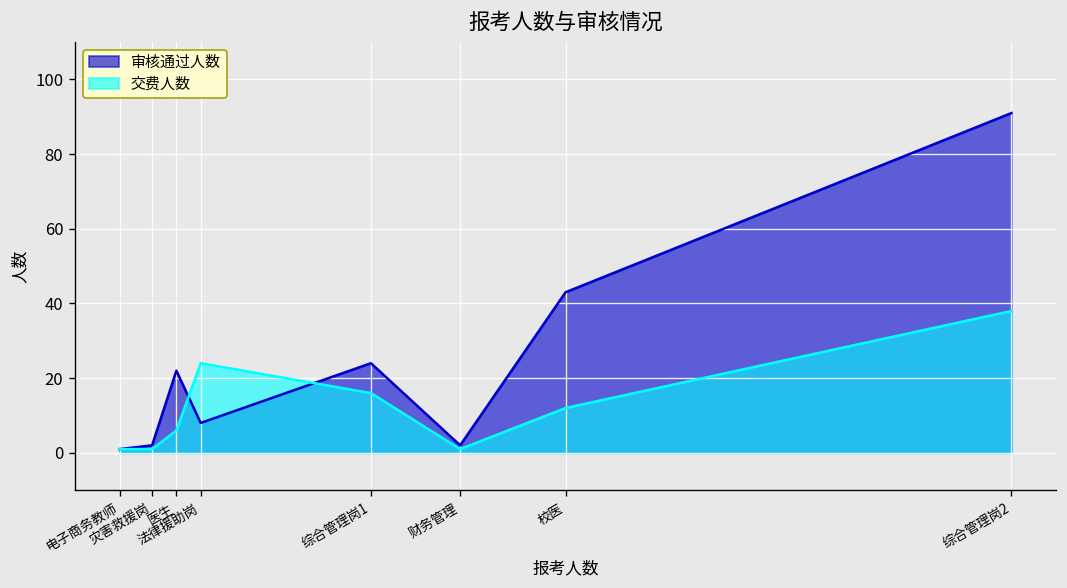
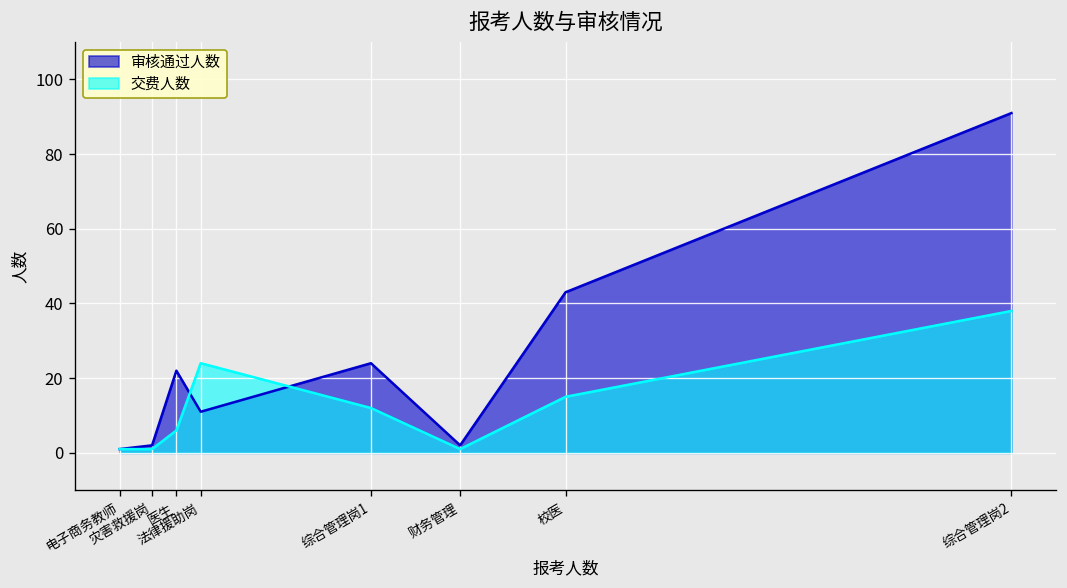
  {
    "审核通过人数": {
      "灾害救援岗": 2,
      "医生": 22,
-     "法律援助岗": 8,
+     "法律援助岗": 11,
      "综合管理岗1": 24,
      "财务管理": 2,
      "校医": 43,
      "综合管理岗2": 91
    },
    "交费人数": {
      "灾害救援岗": 1,
      "医生": 6,
      "法律援助岗": 24,
-     "综合管理岗1": 16,
+     "综合管理岗1": 12,
      "财务管理": 1,
-     "校医": 12,
+     "校医": 15,
      "综合管理岗2": 38
    }
  }
